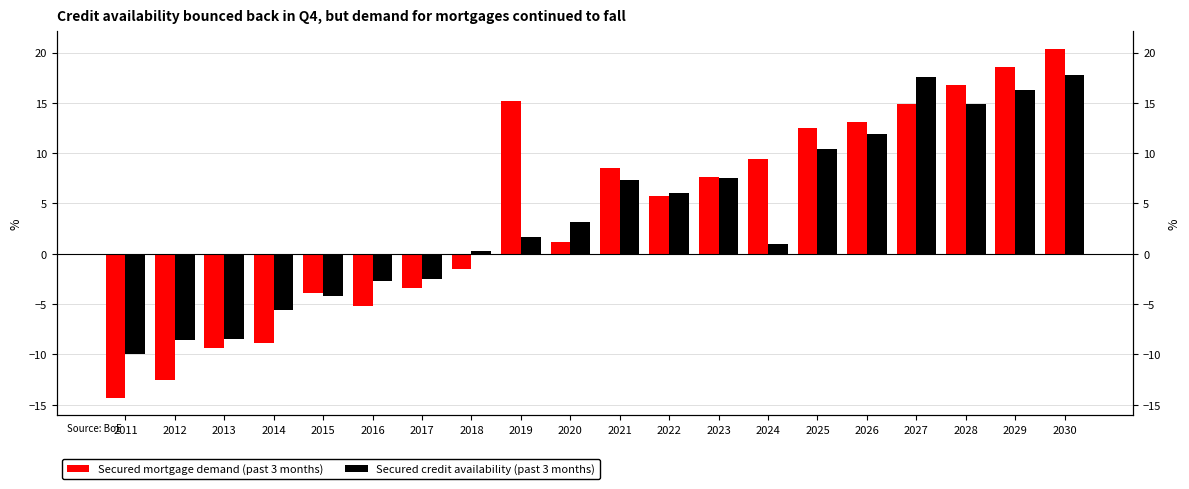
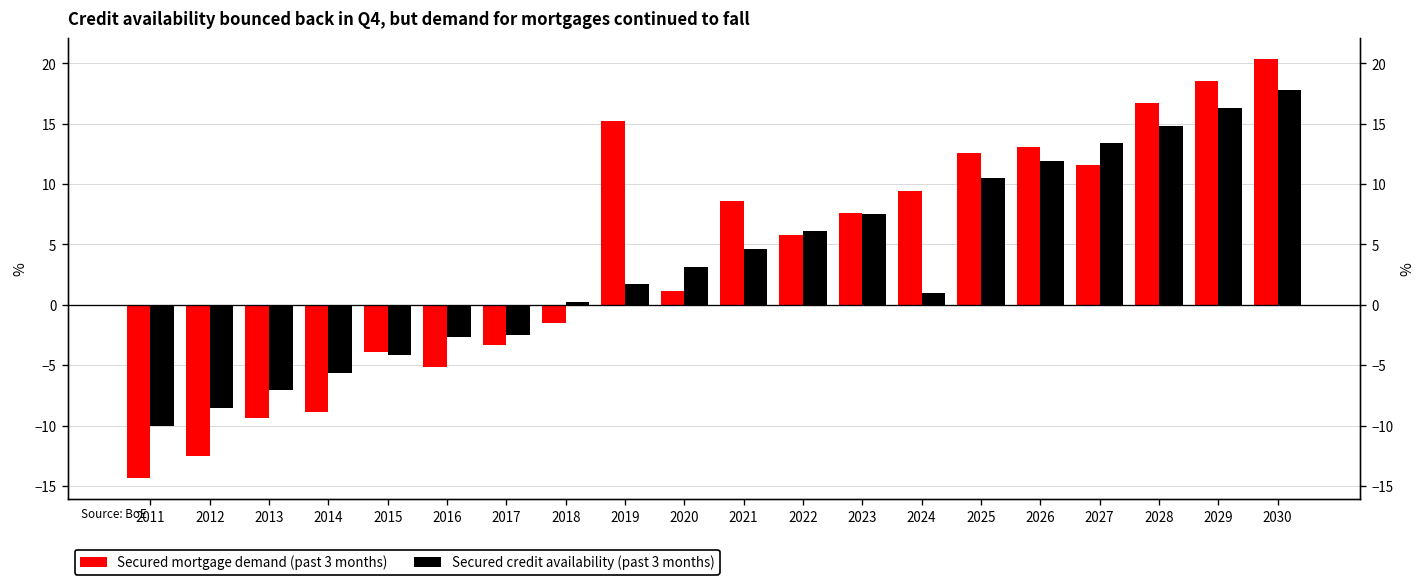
  {
    "Secured mortgage demand (past 3 months)": {
      "2011": -14.3,
      "2012": -12.5,
      "2013": -9.4,
      "2014": -8.8,
      "2015": -3.9,
      "2016": -5.2,
      "2017": -3.4,
      "2018": -1.5,
      "2019": 15.2,
      "2020": 1.1,
      "2021": 8.6,
      "2022": 5.8,
      "2023": 7.6,
      "2024": 9.4,
      "2025": 12.5,
      "2026": 13.1,
-     "2027": 14.9,
+     "2027": 11.6,
      "2028": 16.7,
      "2029": 18.6,
      "2030": 20.4
    },
    "Secured credit availability (past 3 months)": {
      "2011": -10.0,
      "2012": -8.5,
-     "2013": -8.5,
+     "2013": -7.1,
      "2014": -5.6,
      "2015": -4.2,
      "2016": -2.7,
      "2017": -2.5,
      "2019": 1.7,
      "2020": 3.2,
-     "2021": 7.3,
+     "2021": 4.6,
      "2022": 6.1,
      "2023": 7.5,
      "2024": 1.0,
      "2025": 10.5,
      "2026": 11.9,
-     "2027": 17.5,
+     "2027": 13.4,
      "2028": 14.8,
      "2029": 16.3,
      "2030": 17.8
    }
  }
